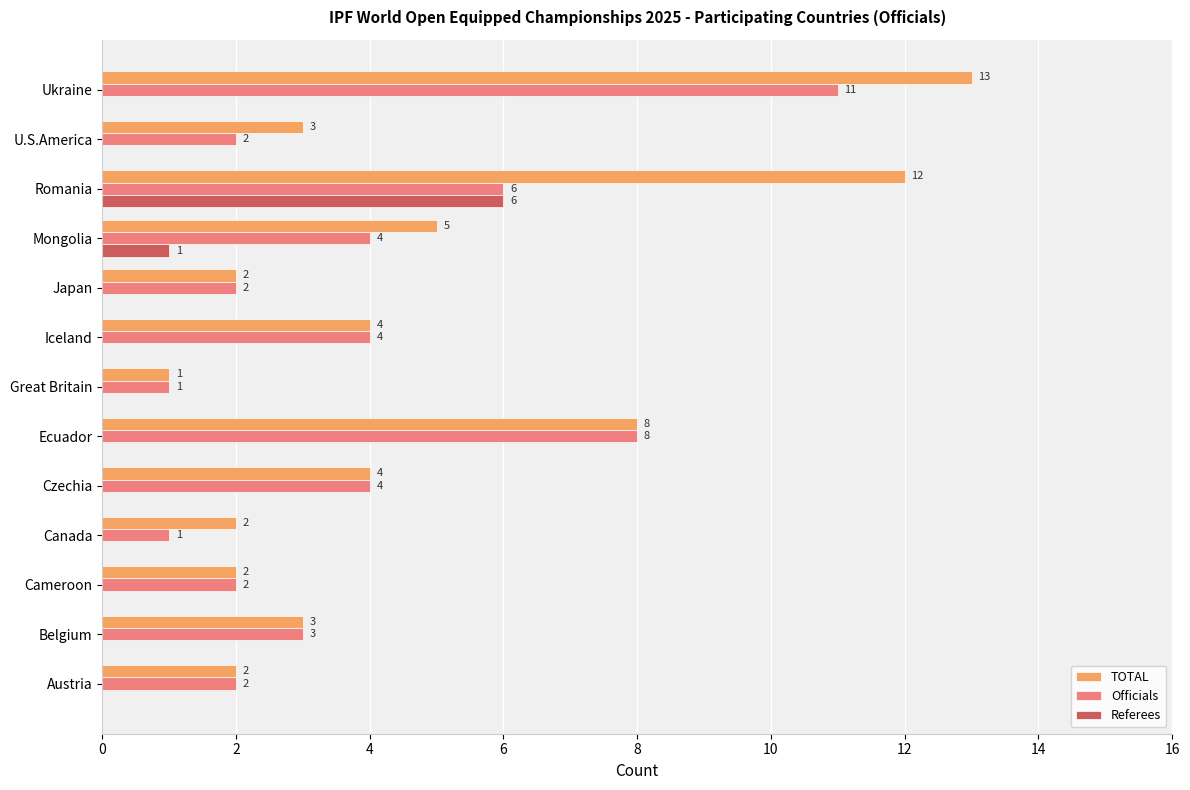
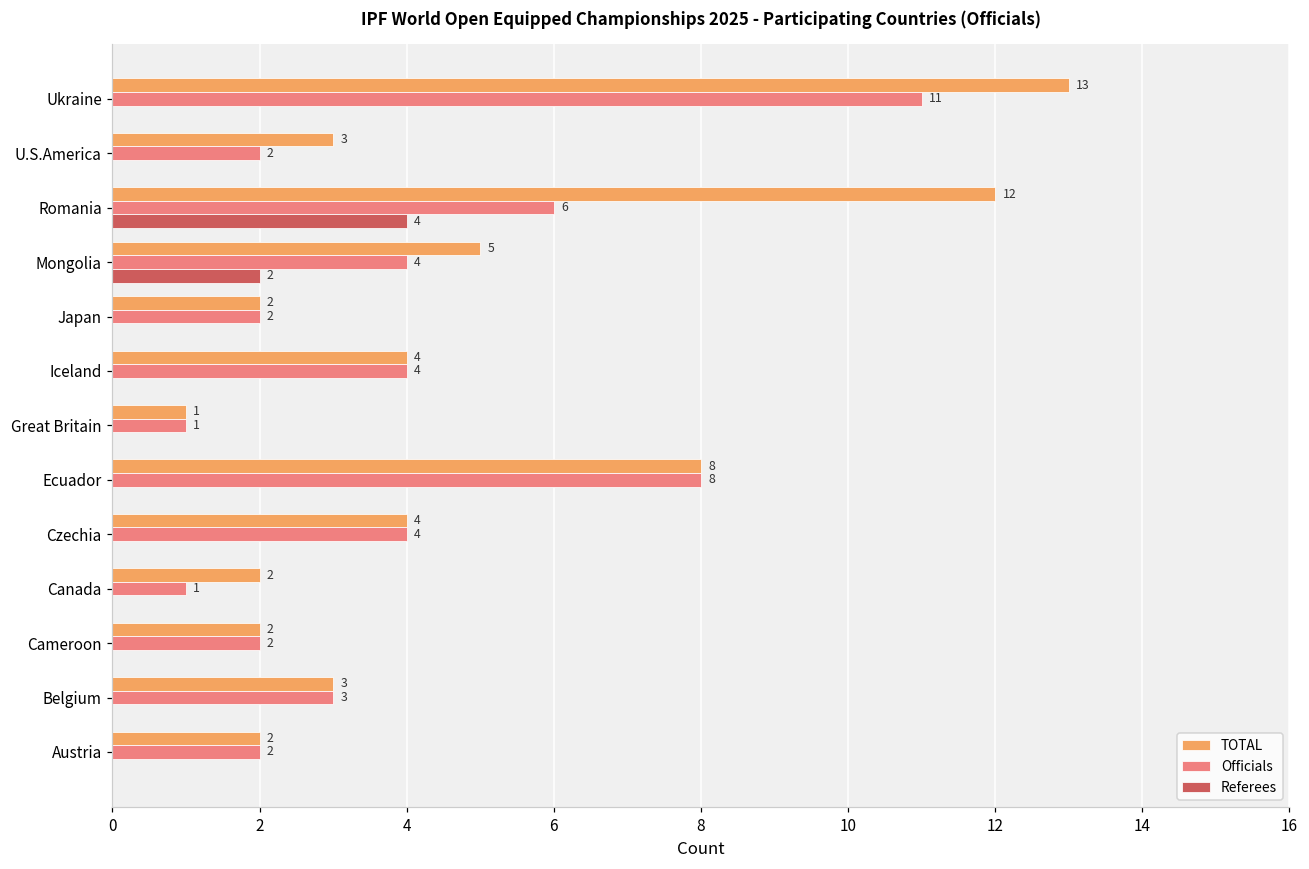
  {
    "Referees": {
-     "Romania": 6,
-     "Mongolia": 1
+     "Romania": 4,
+     "Mongolia": 2
    }
  }
